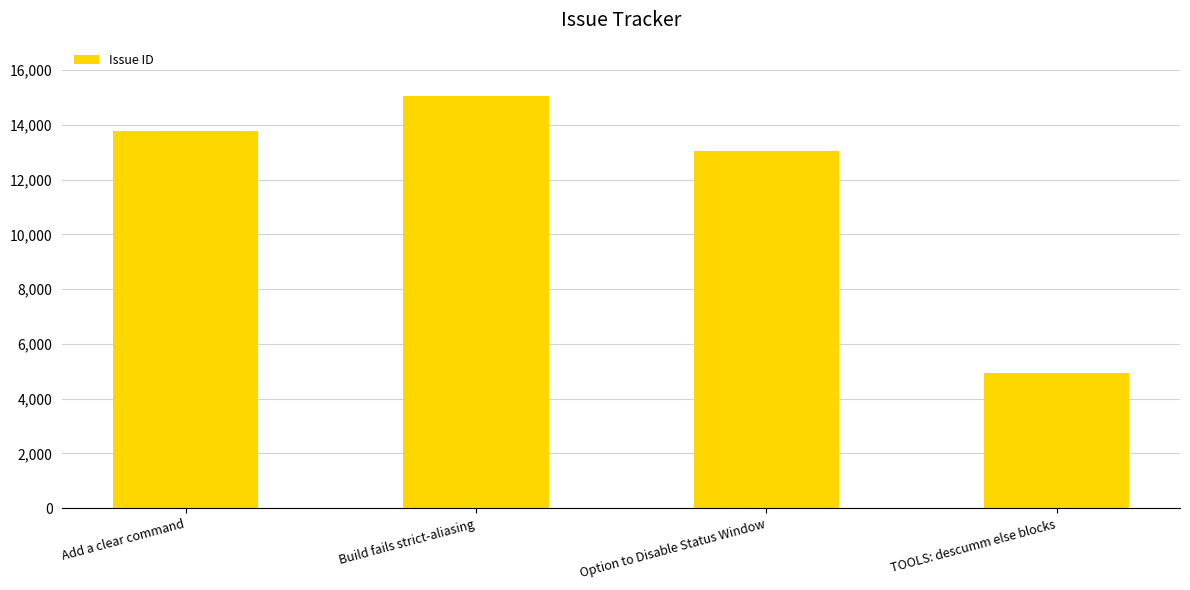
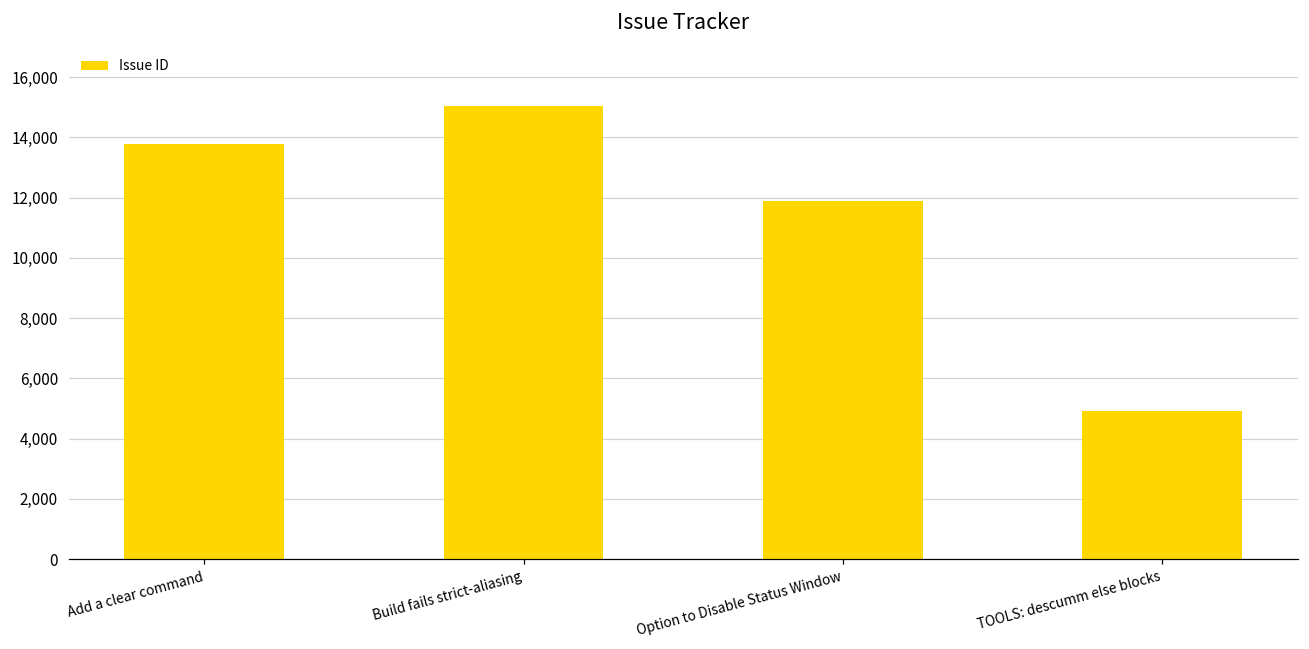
  {
    "Add a clear command": "13,800",
    "Build fails strict-aliasing": "15,000",
-   "Option to Disable Status Window": "13,000",
+   "Option to Disable Status Window": "11,900",
    "TOOLS: descumm else blocks": "4,900"
  }
